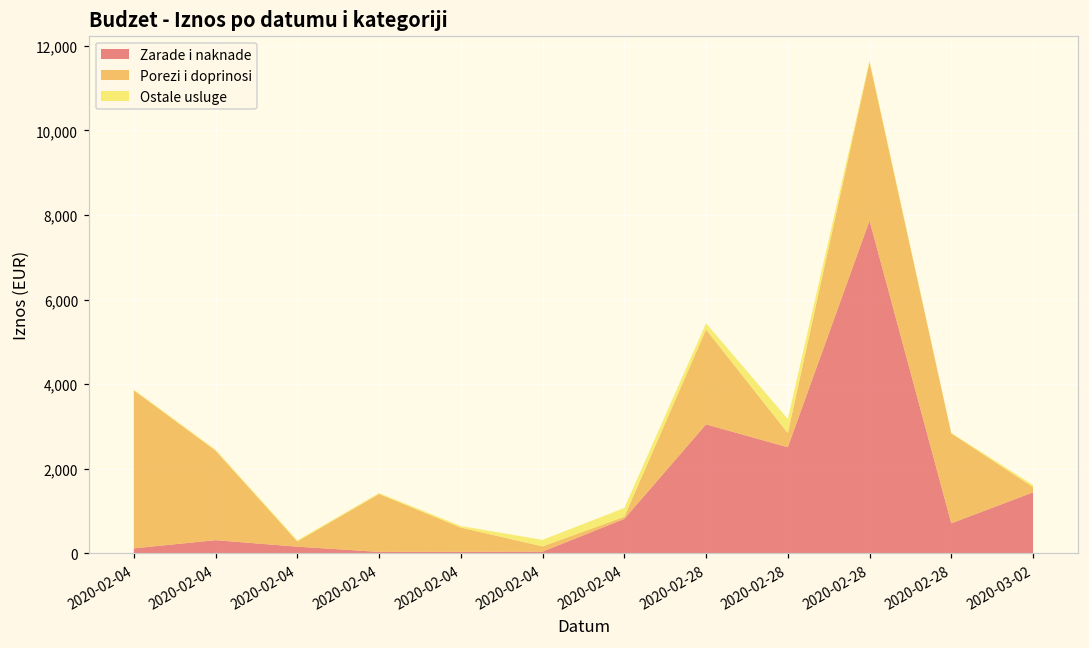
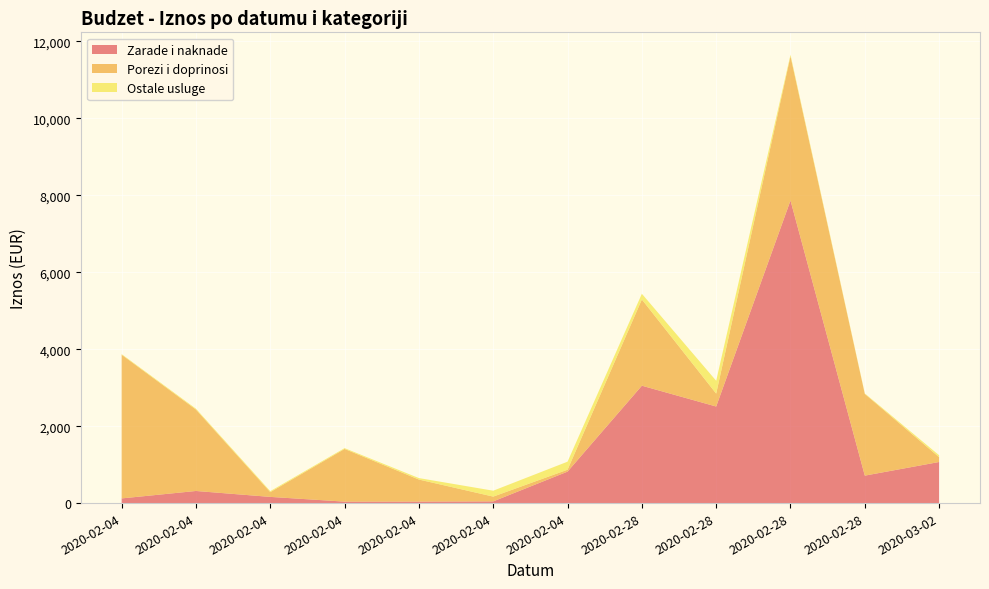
  {
    "Zarade i naknade": {
-     "2020-03-02": "1,400"
+     "2020-03-02": "1,100"
    }
  }
